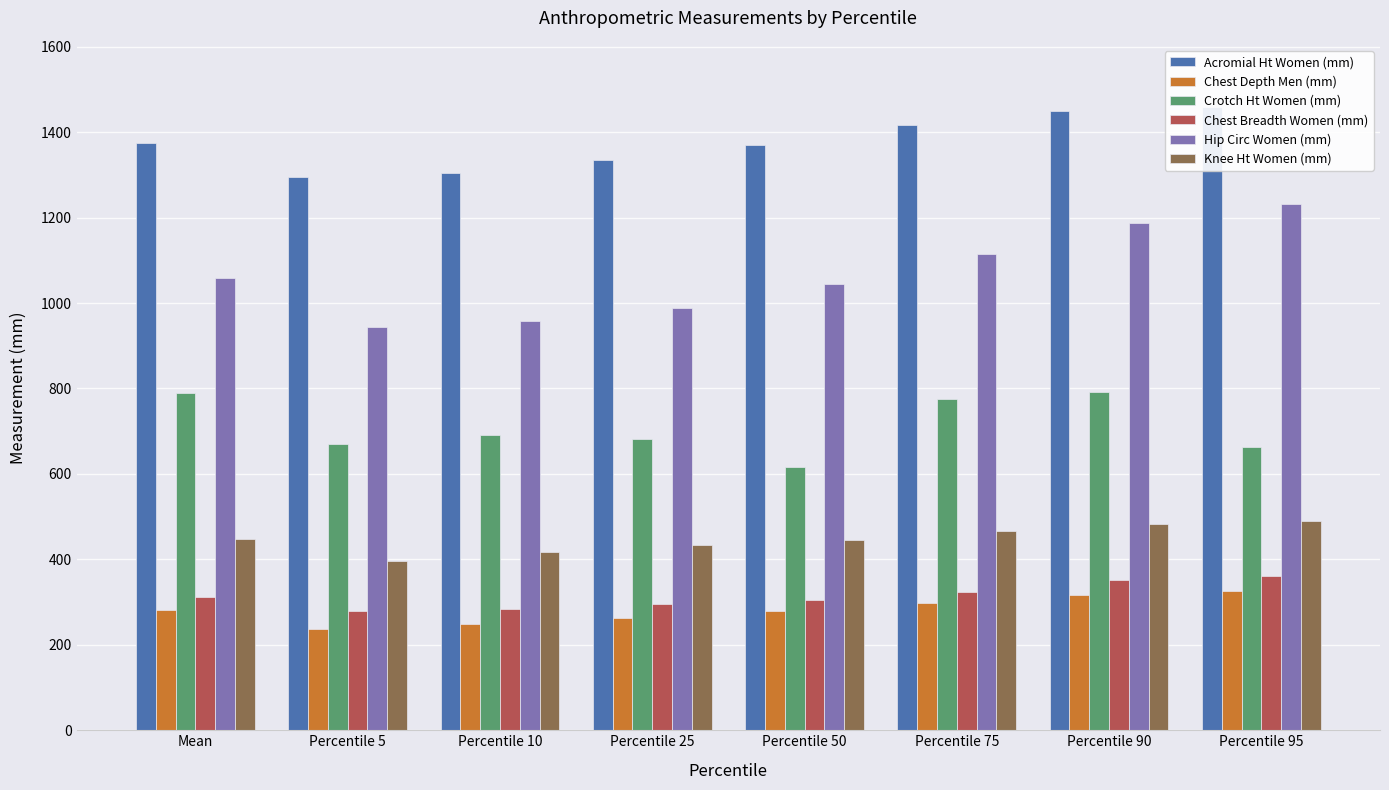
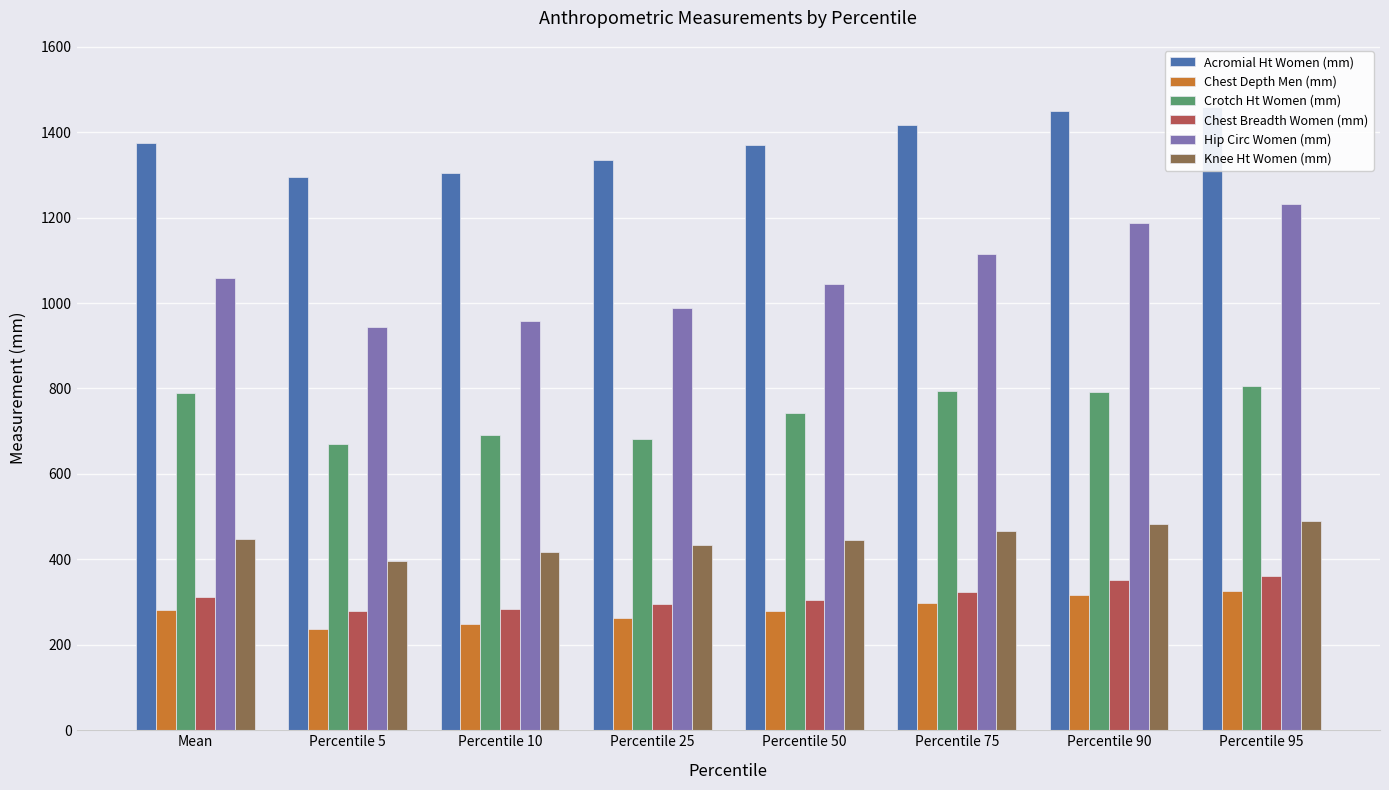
  {
    "Crotch Ht Women (mm)": {
      "Mean": 790,
      "Percentile 5": 670,
      "Percentile 10": 690,
      "Percentile 25": 680,
-     "Percentile 50": 620,
-     "Percentile 75": 770,
+     "Percentile 50": 740,
+     "Percentile 75": 790,
      "Percentile 90": 790,
-     "Percentile 95": 660
+     "Percentile 95": 800
    }
  }
